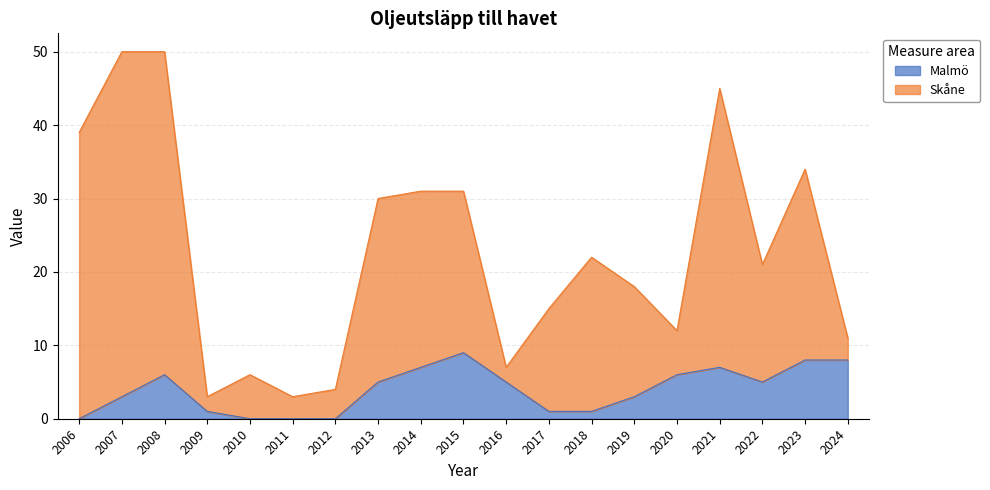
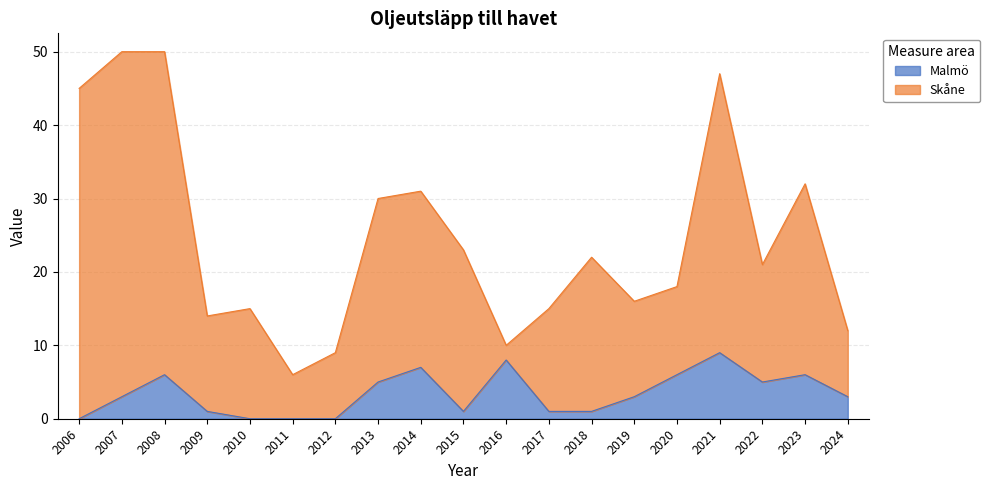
  {
    "Malmö": {
      "2006": 0,
      "2007": 3,
      "2008": 6,
      "2009": 1,
      "2010": 0,
      "2011": 0,
      "2012": 0,
      "2013": 5,
      "2014": 7,
-     "2015": 9,
-     "2016": 5,
+     "2015": 1,
+     "2016": 8,
      "2017": 1,
      "2018": 1,
      "2019": 3,
      "2020": 6,
-     "2021": 7,
+     "2021": 9,
      "2022": 5,
-     "2023": 8,
-     "2024": 8
+     "2023": 6,
+     "2024": 3
    },
    "Skåne": {
-     "2006": 39,
+     "2006": 45,
      "2007": 47,
      "2008": 44,
-     "2009": 2,
-     "2010": 6,
-     "2011": 3,
-     "2012": 4,
+     "2009": 13,
+     "2010": 15,
+     "2011": 6,
+     "2012": 9,
      "2013": 25,
      "2014": 24,
      "2015": 22,
      "2016": 2,
      "2017": 14,
      "2018": 21,
-     "2019": 15,
-     "2020": 6,
+     "2019": 13,
+     "2020": 12,
      "2021": 38,
      "2022": 16,
      "2023": 26,
-     "2024": 3
+     "2024": 9
    }
  }
